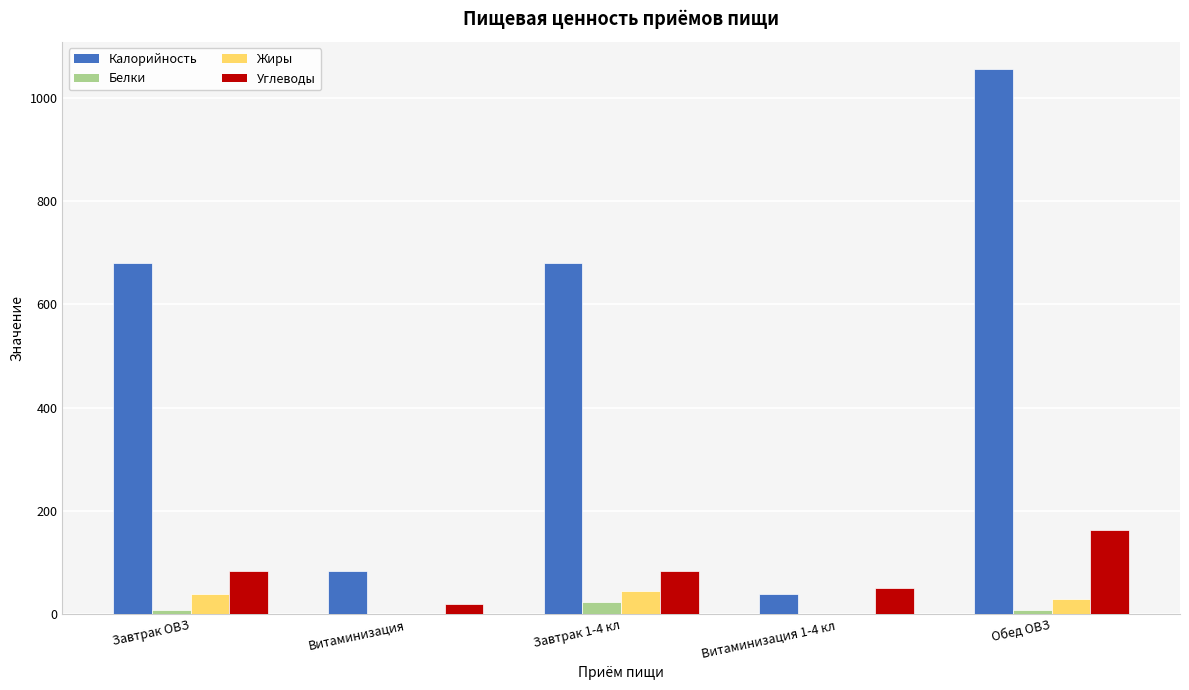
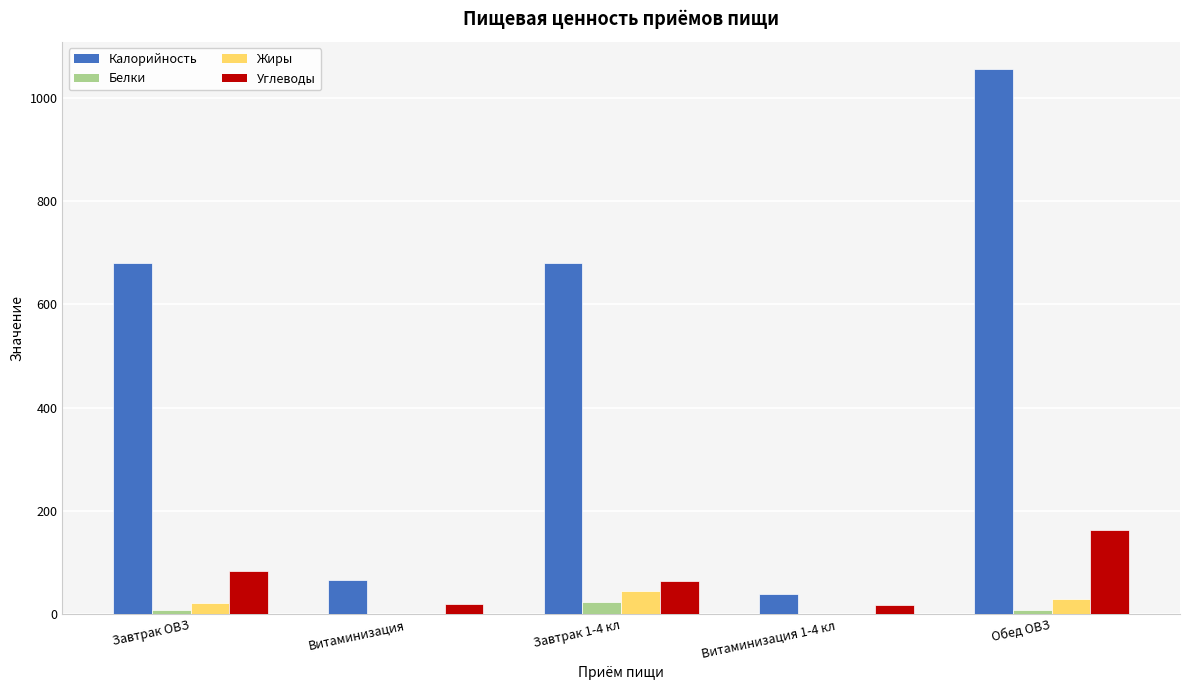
  {
    "Калорийность": {
      "Завтрак ОВЗ": 680,
-     "Витаминизация": 80,
+     "Витаминизация": 70,
      "Завтрак 1-4 кл": 680,
      "Витаминизация 1-4 кл": 40,
      "Обед ОВЗ": 1060
    },
    "Белки": {
      "Завтрак ОВЗ": 10,
      "Завтрак 1-4 кл": 20,
      "Обед ОВЗ": 10
    },
    "Жиры": {
-     "Завтрак ОВЗ": 40,
+     "Завтрак ОВЗ": 20,
      "Витаминизация": 0,
      "Завтрак 1-4 кл": 50,
      "Витаминизация 1-4 кл": 0,
      "Обед ОВЗ": 30
    },
    "Углеводы": {
      "Завтрак ОВЗ": 80,
      "Витаминизация": 20,
-     "Завтрак 1-4 кл": 80,
-     "Витаминизация 1-4 кл": 50,
+     "Завтрак 1-4 кл": 70,
+     "Витаминизация 1-4 кл": 20,
      "Обед ОВЗ": 160
    }
  }
